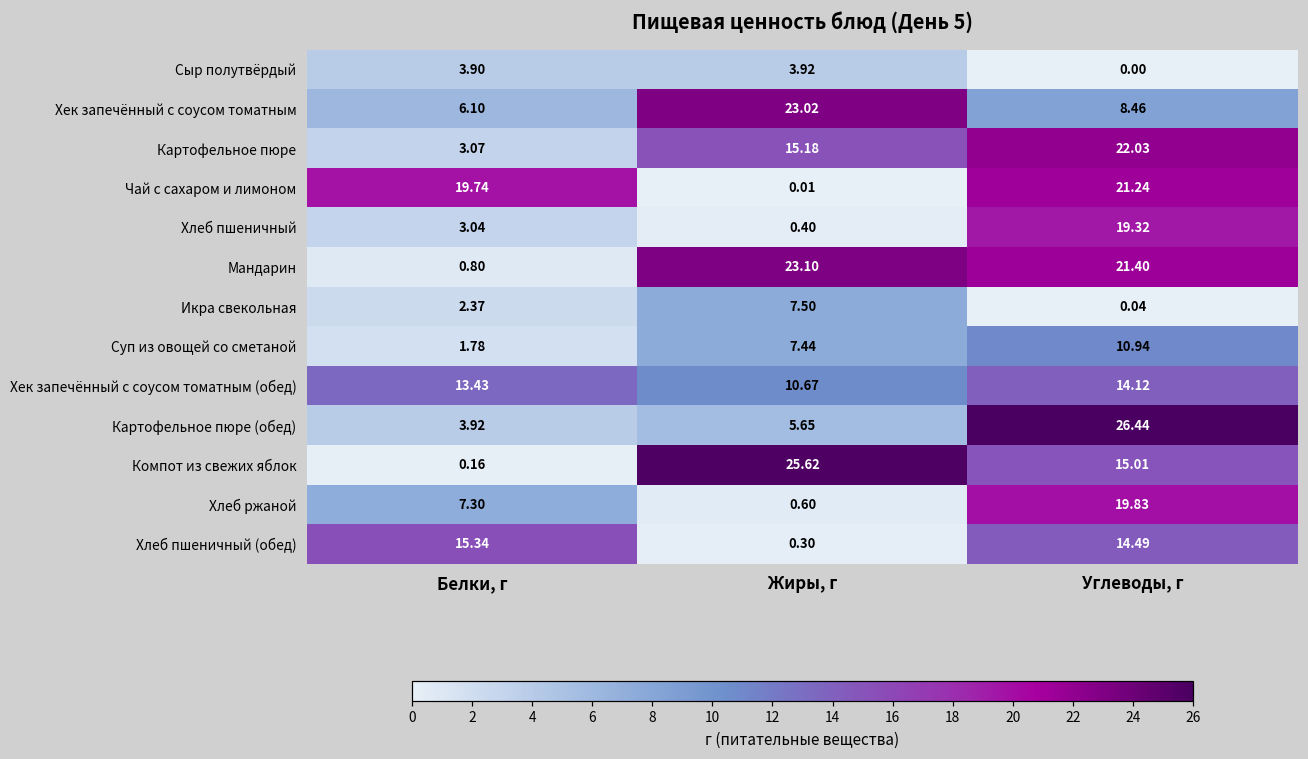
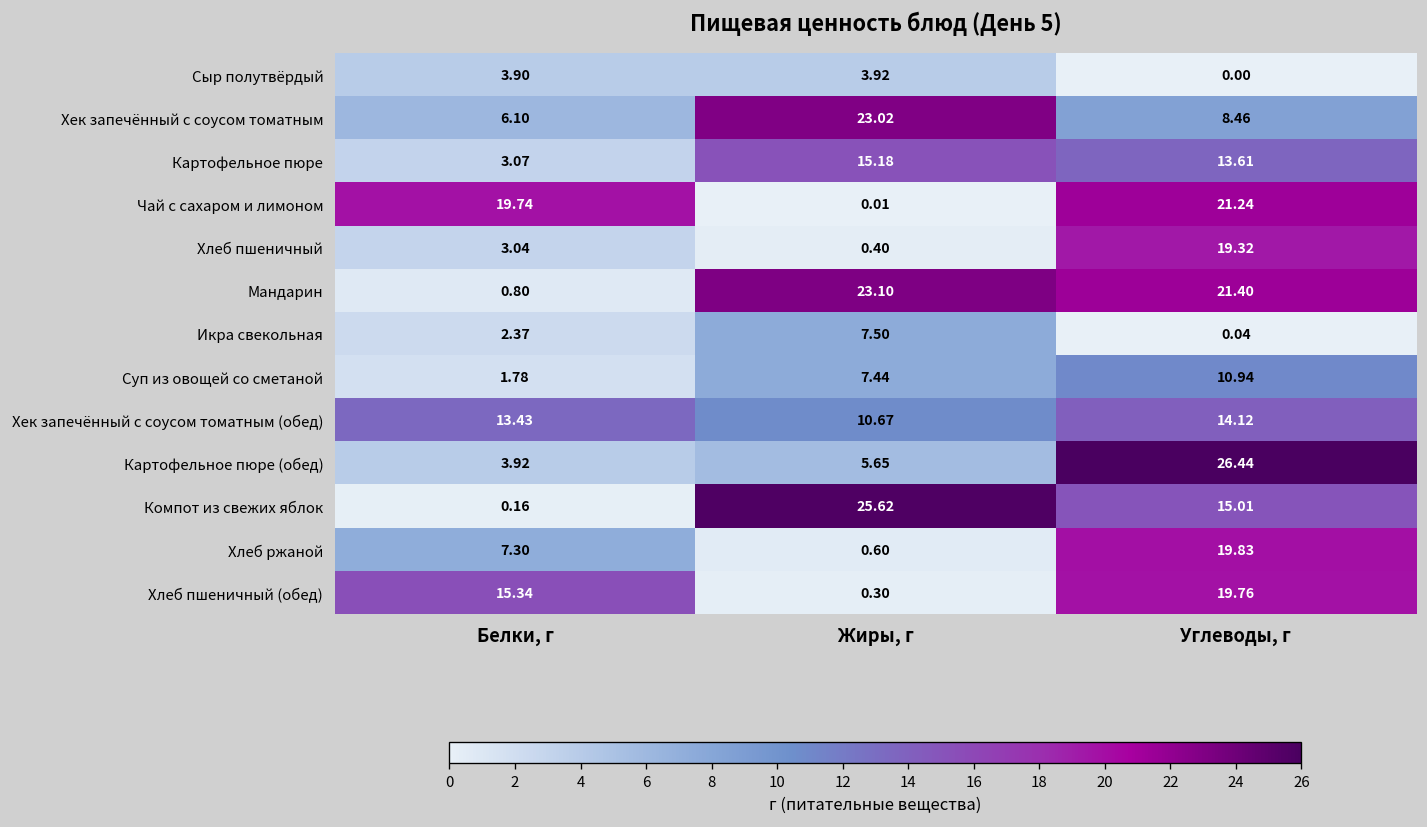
  {
    "Сыр полутвёрдый": {
      "Белки, г": 3.90,
      "Жиры, г": 3.92,
      "Углеводы, г": 0.00
    },
    "Хек запечённый с соусом томатным": {
      "Белки, г": 6.10,
      "Жиры, г": 23.02,
      "Углеводы, г": 8.46
    },
    "Картофельное пюре": {
      "Белки, г": 3.07,
      "Жиры, г": 15.18,
-     "Углеводы, г": 22.03
+     "Углеводы, г": 13.61
    },
    "Чай с сахаром и лимоном": {
      "Белки, г": 19.74,
      "Жиры, г": 0.01,
      "Углеводы, г": 21.24
    },
    "Хлеб пшеничный": {
      "Белки, г": 3.04,
      "Жиры, г": 0.40,
      "Углеводы, г": 19.32
    },
    "Мандарин": {
      "Белки, г": 0.80,
      "Жиры, г": 23.10,
      "Углеводы, г": 21.40
    },
    "Икра свекольная": {
      "Белки, г": 2.37,
      "Жиры, г": 7.50,
      "Углеводы, г": 0.04
    },
    "Суп из овощей со сметаной": {
      "Белки, г": 1.78,
      "Жиры, г": 7.44,
      "Углеводы, г": 10.94
    },
    "Хек запечённый с соусом томатным (обед)": {
      "Белки, г": 13.43,
      "Жиры, г": 10.67,
      "Углеводы, г": 14.12
    },
    "Картофельное пюре (обед)": {
      "Белки, г": 3.92,
      "Жиры, г": 5.65,
      "Углеводы, г": 26.44
    },
    "Компот из свежих яблок": {
      "Белки, г": 0.16,
      "Жиры, г": 25.62,
      "Углеводы, г": 15.01
    },
    "Хлеб ржаной": {
      "Белки, г": 7.30,
      "Жиры, г": 0.60,
      "Углеводы, г": 19.83
    },
    "Хлеб пшеничный (обед)": {
      "Белки, г": 15.34,
      "Жиры, г": 0.30,
-     "Углеводы, г": 14.49
+     "Углеводы, г": 19.76
    }
  }
